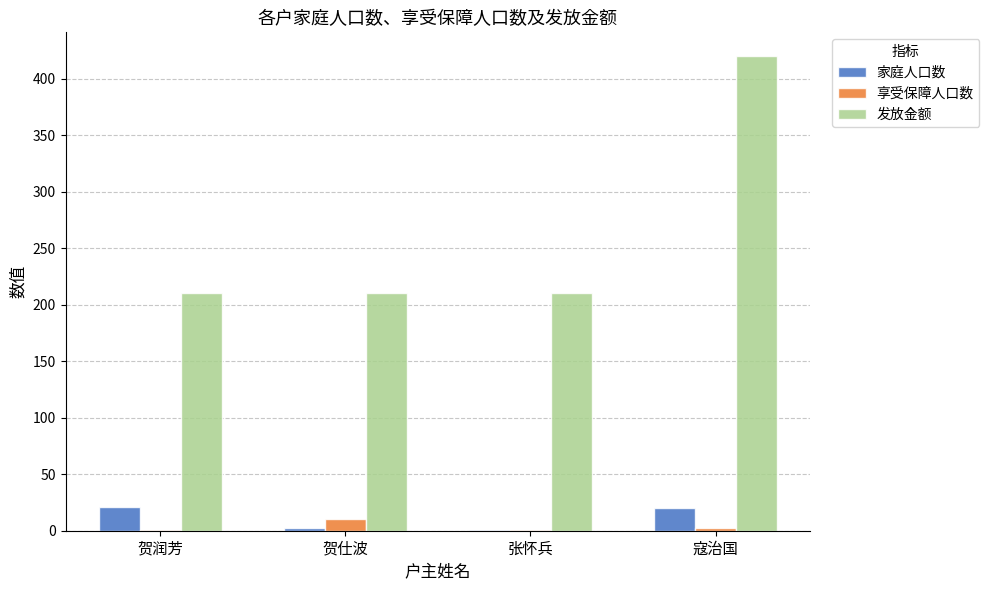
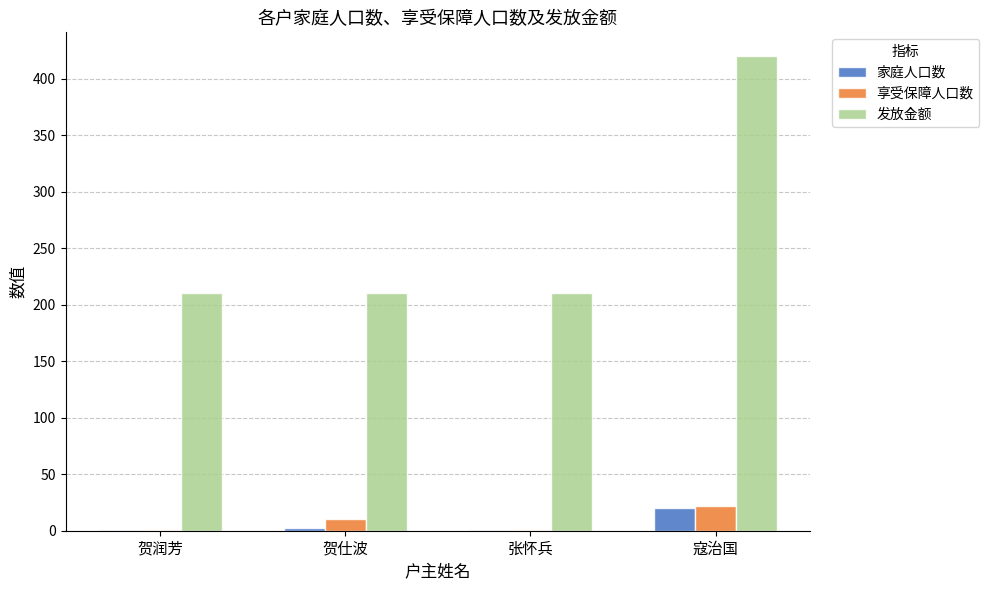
  {
    "家庭人口数": {
-     "贺润芳": 21,
+     "贺润芳": 1,
      "寇治国": 20
    },
    "享受保障人口数": {
      "贺仕波": 10,
-     "寇治国": 2
+     "寇治国": 22
    },
    "发放金额": {
      "贺润芳": 210,
      "贺仕波": 210,
      "张怀兵": 210,
      "寇治国": 420
    }
  }
